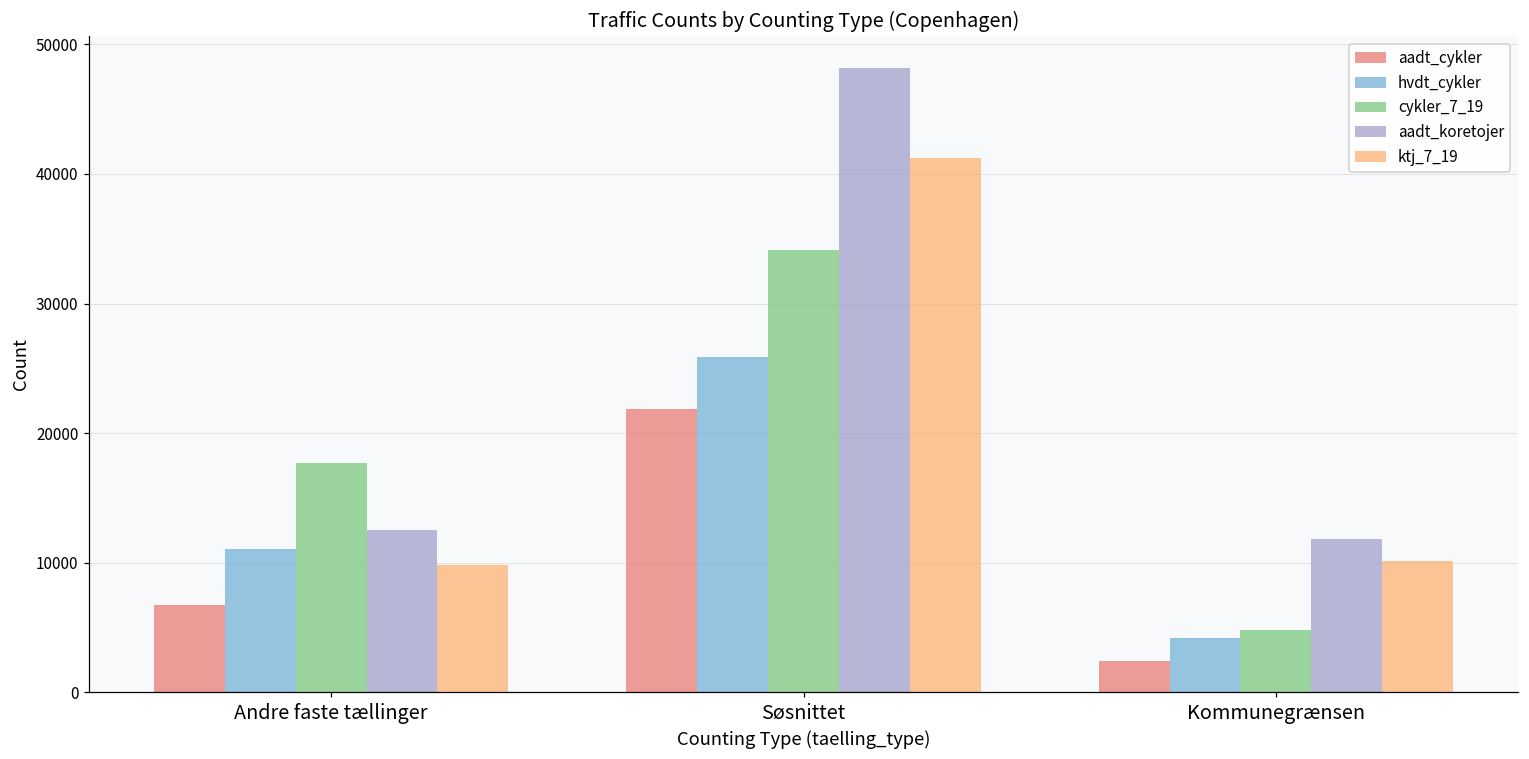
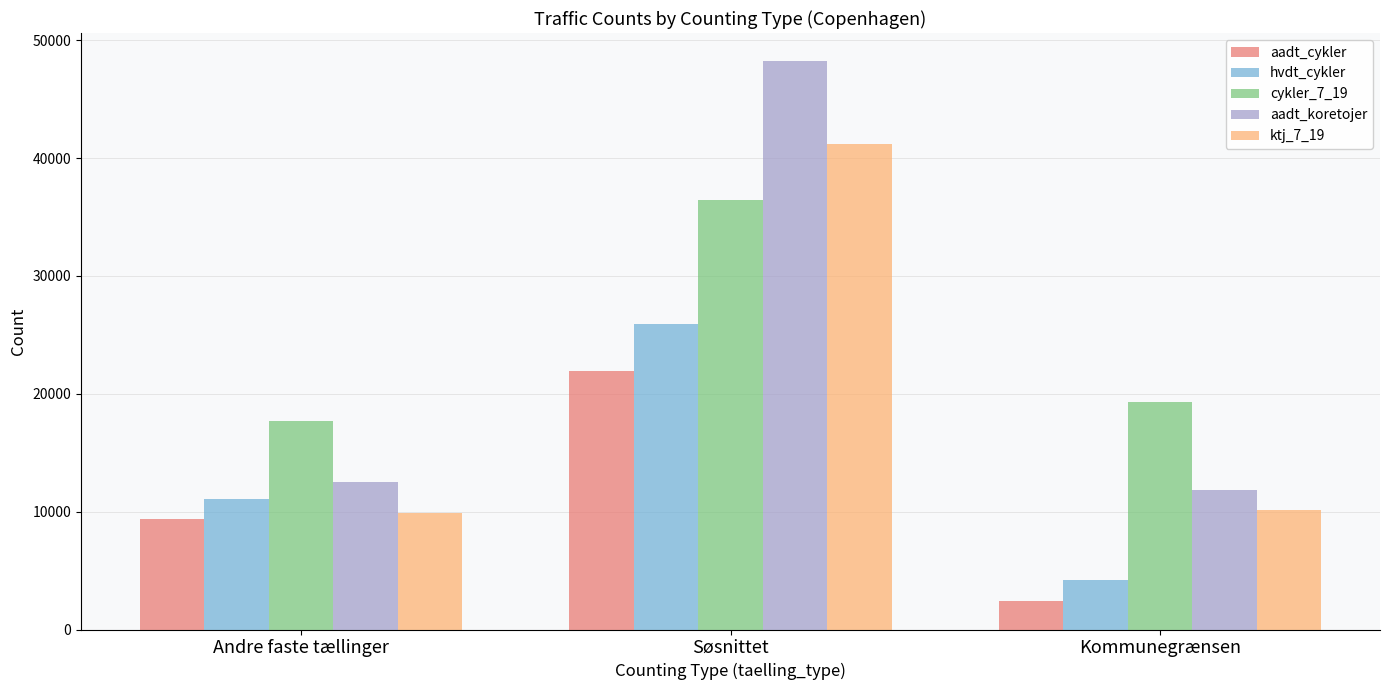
  {
    "aadt_cykler": {
-     "Andre faste tællinger": 6700,
+     "Andre faste tællinger": 9400,
      "Søsnittet": 21900,
      "Kommunegrænsen": 2500
    },
    "cykler_7_19": {
      "Andre faste tællinger": 17700,
-     "Søsnittet": 34100,
-     "Kommunegrænsen": 4800
+     "Søsnittet": 36400,
+     "Kommunegrænsen": 19300
    },
    "ktj_7_19": {
      "Andre faste tællinger": 9900,
      "Søsnittet": 41200,
      "Kommunegrænsen": 10100
    }
  }
